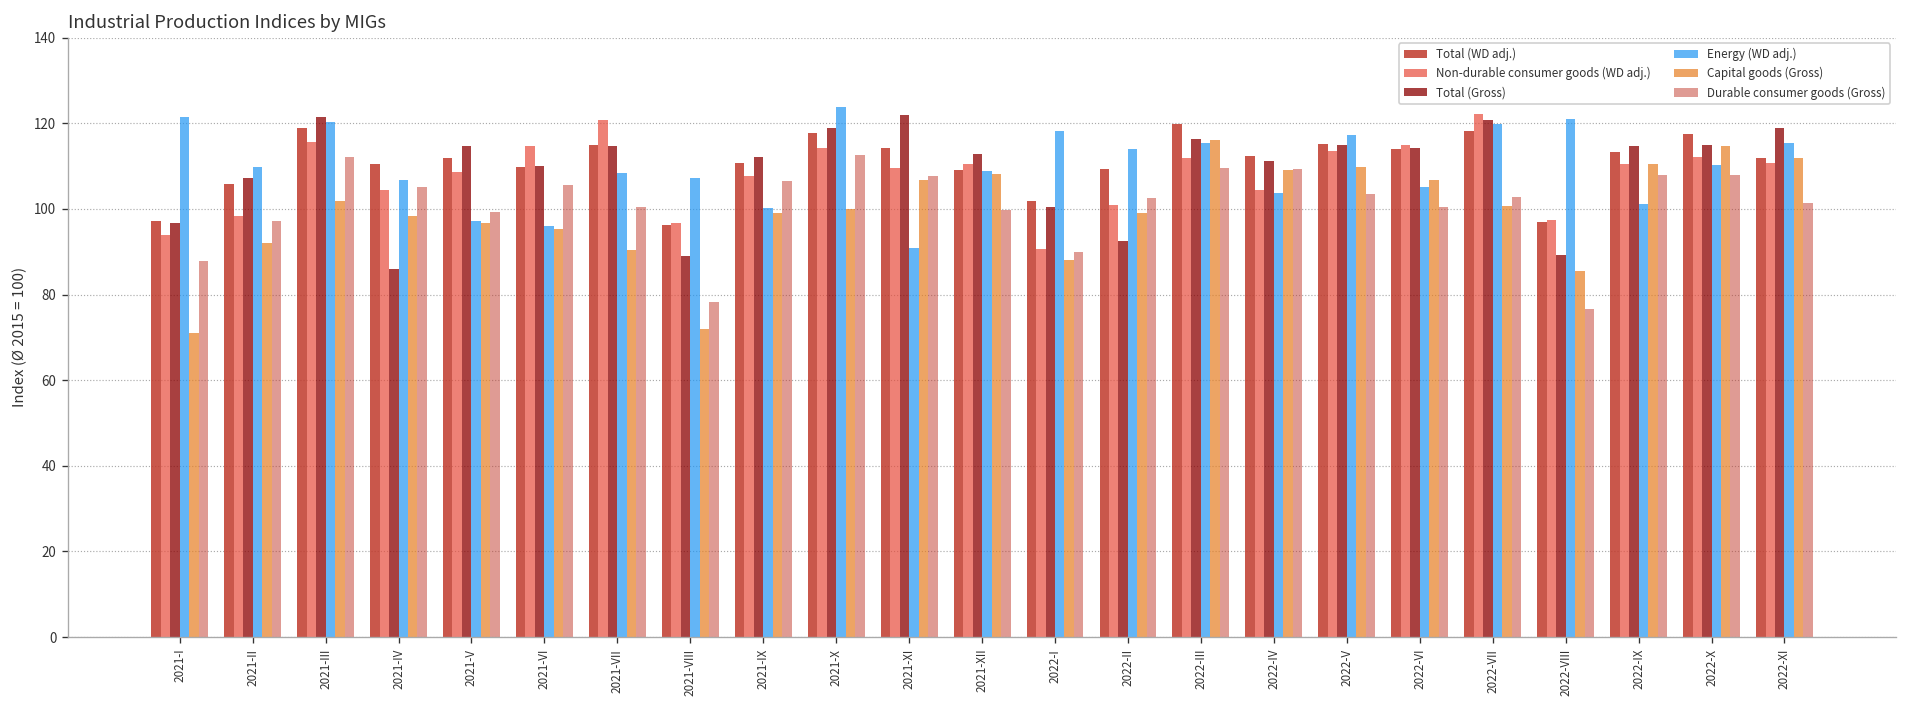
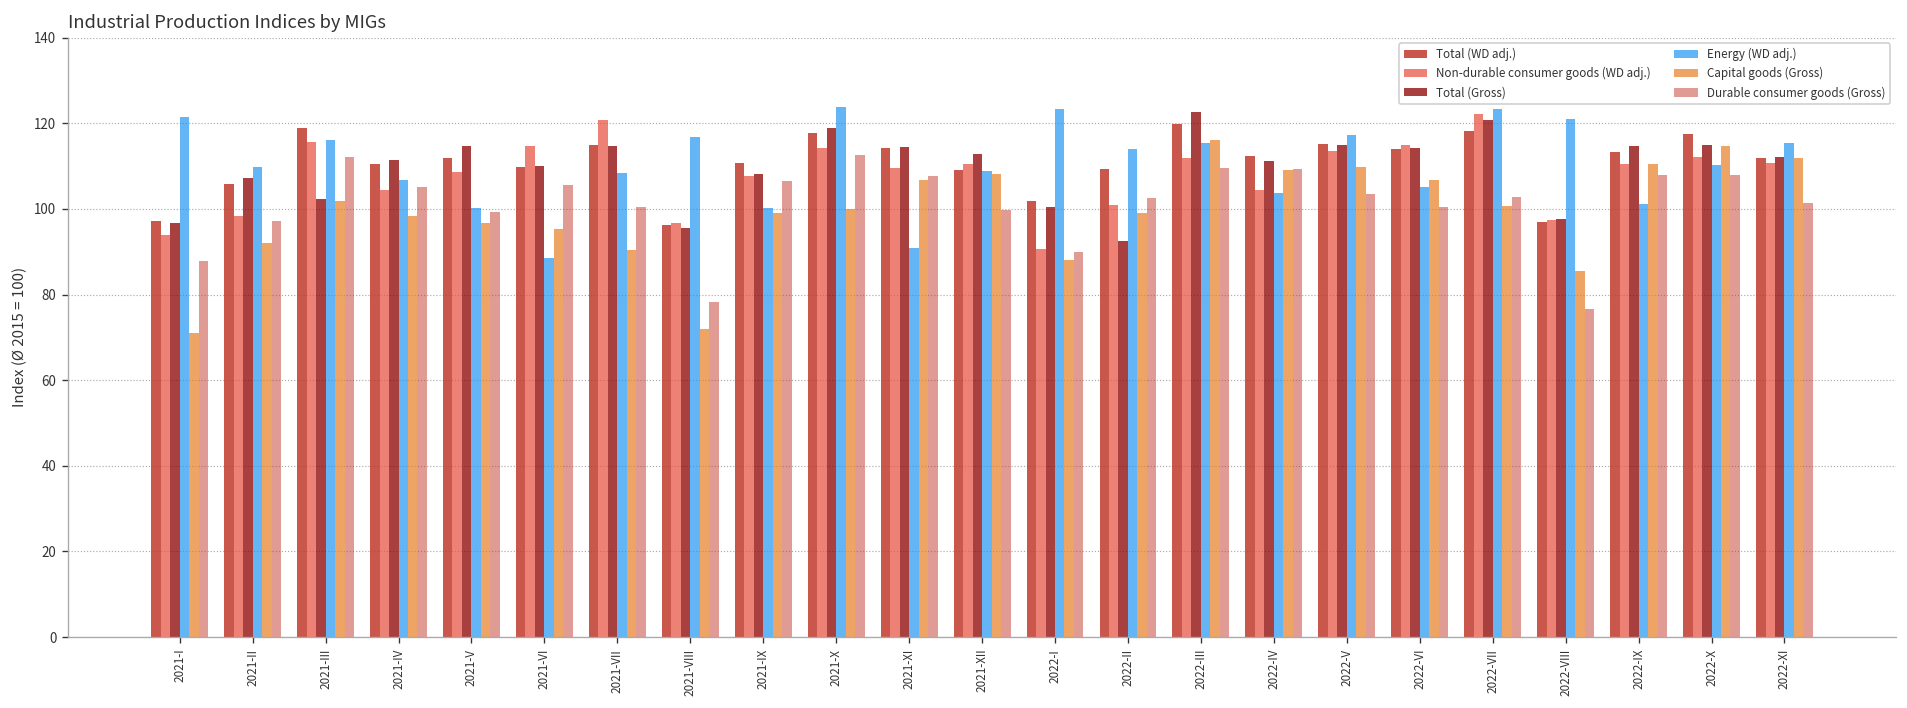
  {
    "Total (Gross)": {
      "2021-I": 97,
      "2021-II": 107,
-     "2021-III": 122,
-     "2021-IV": 86,
+     "2021-III": 102,
+     "2021-IV": 112,
      "2021-V": 115,
      "2021-VI": 110,
      "2021-VII": 115,
-     "2021-VIII": 89,
-     "2021-IX": 112,
+     "2021-VIII": 96,
+     "2021-IX": 108,
      "2021-X": 119,
-     "2021-XI": 122,
+     "2021-XI": 114,
      "2021-XII": 113,
      "2022-I": 101,
      "2022-II": 93,
-     "2022-III": 116,
+     "2022-III": 123,
      "2022-IV": 111,
      "2022-V": 115,
      "2022-VI": 114,
      "2022-VII": 121,
-     "2022-VIII": 89,
+     "2022-VIII": 98,
      "2022-IX": 115,
      "2022-X": 115,
-     "2022-XI": 119
+     "2022-XI": 112
    },
    "Energy (WD adj.)": {
      "2021-I": 121,
      "2021-II": 110,
-     "2021-III": 120,
+     "2021-III": 116,
      "2021-IV": 107,
-     "2021-V": 97,
-     "2021-VI": 96,
+     "2021-V": 100,
+     "2021-VI": 89,
      "2021-VII": 108,
-     "2021-VIII": 107,
+     "2021-VIII": 117,
      "2021-IX": 100,
      "2021-X": 124,
      "2021-XI": 91,
      "2021-XII": 109,
-     "2022-I": 118,
+     "2022-I": 123,
      "2022-II": 114,
      "2022-III": 115,
      "2022-IV": 104,
      "2022-V": 117,
      "2022-VI": 105,
-     "2022-VII": 120,
+     "2022-VII": 123,
      "2022-VIII": 121,
      "2022-IX": 101,
      "2022-X": 110,
      "2022-XI": 115
    }
  }
